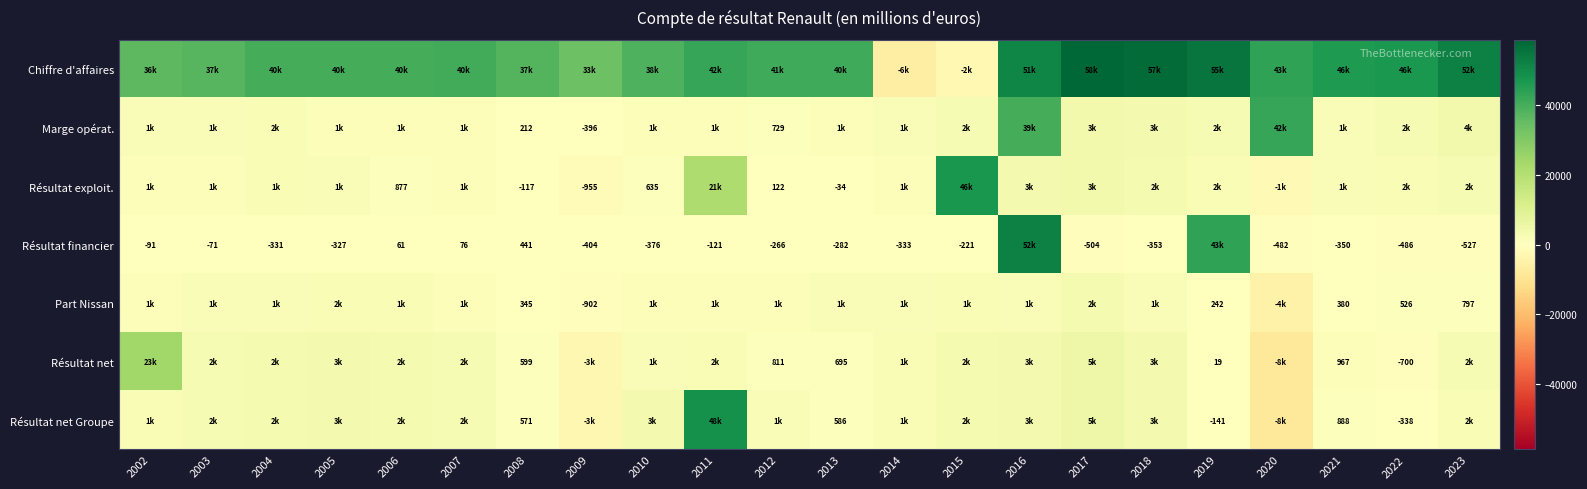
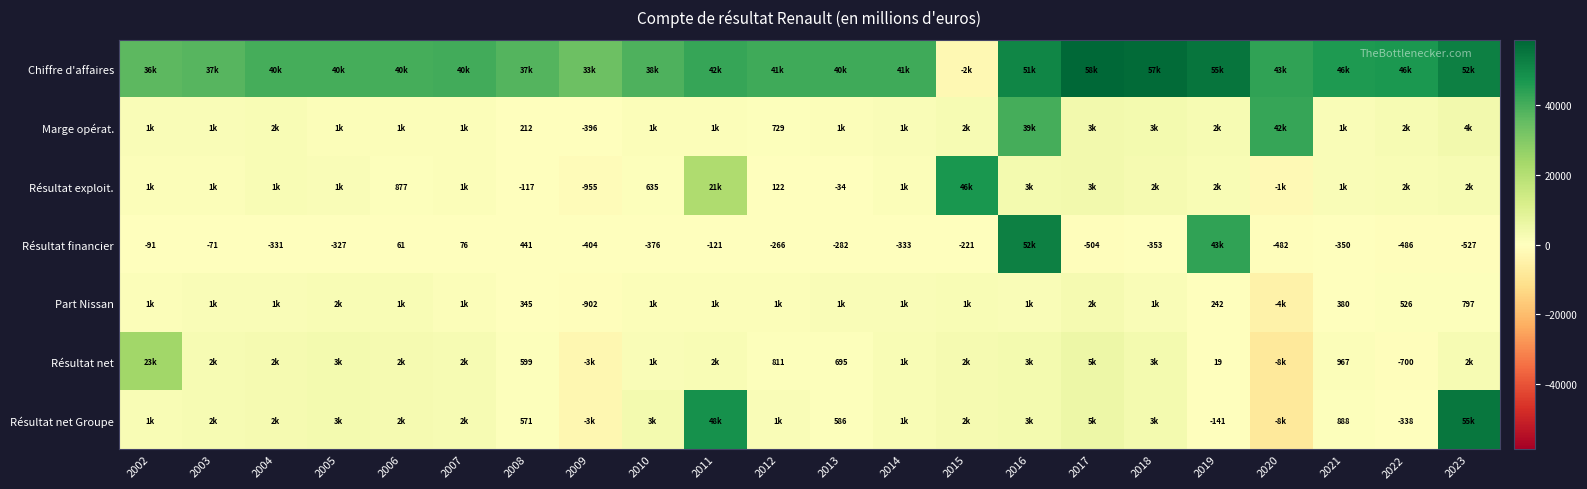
  {
    "Chiffre d'affaires": {
      "2002": "36k",
      "2003": "37k",
      "2004": "40k",
      "2005": "40k",
      "2006": "40k",
      "2007": "40k",
      "2008": "37k",
      "2009": "33k",
      "2010": "38k",
      "2011": "42k",
      "2012": "41k",
      "2013": "40k",
-     "2014": "-6k",
+     "2014": "41k",
      "2015": "-2k",
      "2016": "51k",
      "2017": "58k",
      "2018": "57k",
      "2019": "55k",
      "2020": "43k",
      "2021": "46k",
      "2023": "52k"
    },
    "Marge opérat.": {
      "2002": "1k",
      "2003": "1k",
      "2004": "2k",
      "2005": "1k",
      "2006": "1k",
      "2007": "1k",
      "2008": "212",
      "2009": "-396",
      "2010": "1k",
      "2011": "1k",
      "2012": "729",
      "2013": "1k",
      "2014": "1k",
      "2015": "2k",
      "2016": "39k",
      "2017": "3k",
      "2018": "3k",
      "2019": "2k",
      "2020": "42k",
      "2021": "1k",
      "2022": "2k",
      "2023": "4k"
    },
    "Résultat exploit.": {
      "2002": "1k",
      "2003": "1k",
      "2004": "1k",
      "2005": "1k",
      "2006": "877",
      "2007": "1k",
      "2008": "-117",
      "2009": "-955",
      "2010": "635",
      "2011": "21k",
      "2012": "122",
      "2013": "-34",
      "2014": "1k",
      "2015": "46k",
      "2016": "3k",
      "2017": "3k",
      "2018": "2k",
      "2019": "2k",
      "2020": "-1k",
      "2021": "1k",
      "2022": "2k",
      "2023": "2k"
    },
    "Résultat financier": {
      "2002": "-91",
      "2003": "-71",
      "2004": "-331",
      "2005": "-327",
      "2006": "61",
      "2007": "76",
      "2008": "441",
      "2009": "-404",
      "2010": "-376",
      "2011": "-121",
      "2012": "-266",
      "2013": "-282",
      "2014": "-333",
      "2015": "-221",
      "2016": "52k",
      "2017": "-504",
      "2018": "-353",
      "2019": "43k",
      "2020": "-482",
      "2021": "-350",
      "2022": "-486",
      "2023": "-527"
    },
    "Part Nissan": {
      "2002": "1k",
      "2003": "1k",
      "2004": "1k",
      "2005": "2k",
      "2006": "1k",
      "2007": "1k",
      "2008": "345",
      "2009": "-902",
      "2010": "1k",
      "2011": "1k",
      "2012": "1k",
      "2013": "1k",
      "2014": "1k",
      "2015": "1k",
      "2016": "1k",
      "2017": "2k",
      "2018": "1k",
      "2019": "242",
      "2020": "-4k",
      "2021": "380",
      "2022": "526",
      "2023": "797"
    },
    "Résultat net": {
      "2002": "23k",
      "2003": "2k",
      "2004": "2k",
      "2005": "3k",
      "2006": "2k",
      "2007": "2k",
      "2008": "599",
      "2009": "-3k",
      "2010": "1k",
      "2011": "2k",
      "2012": "811",
      "2013": "695",
      "2014": "1k",
      "2015": "2k",
      "2016": "3k",
      "2017": "5k",
      "2018": "3k",
      "2019": "19",
      "2020": "-8k",
      "2021": "967",
      "2022": "-700",
      "2023": "2k"
    },
    "Résultat net Groupe": {
      "2002": "1k",
      "2003": "2k",
      "2004": "2k",
      "2005": "3k",
      "2006": "2k",
      "2007": "2k",
      "2008": "571",
      "2009": "-3k",
      "2010": "3k",
      "2011": "48k",
      "2012": "1k",
      "2013": "586",
      "2014": "1k",
      "2015": "2k",
      "2016": "3k",
      "2017": "5k",
      "2018": "3k",
      "2019": "-141",
      "2020": "-8k",
      "2021": "888",
      "2022": "-338",
-     "2023": "2k"
+     "2023": "55k"
    }
  }
